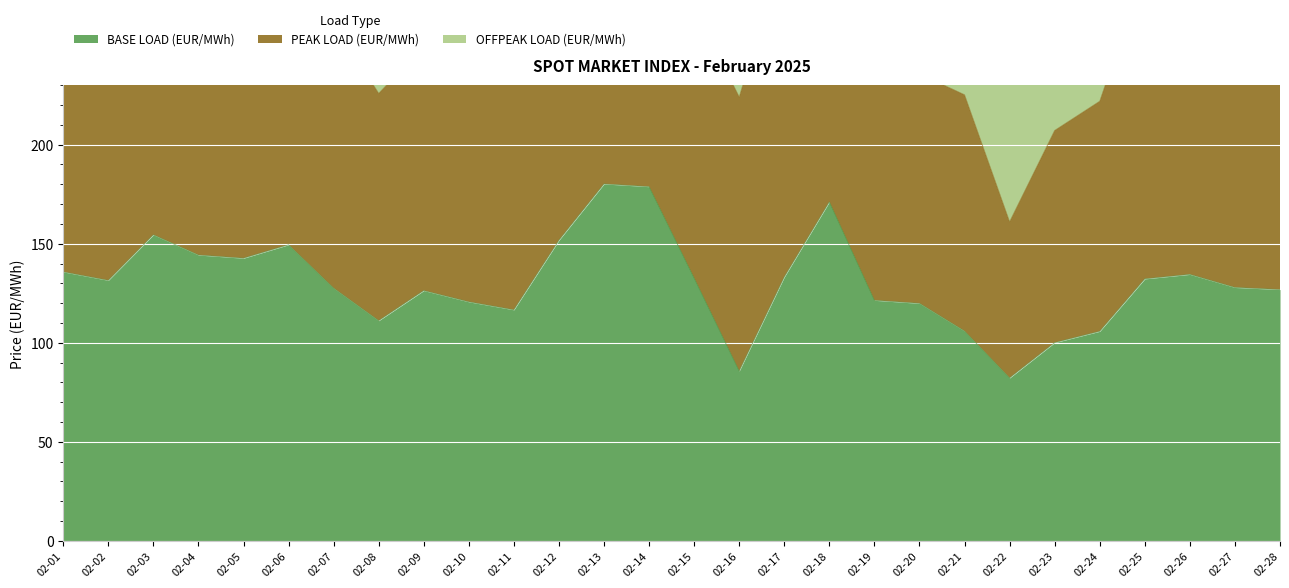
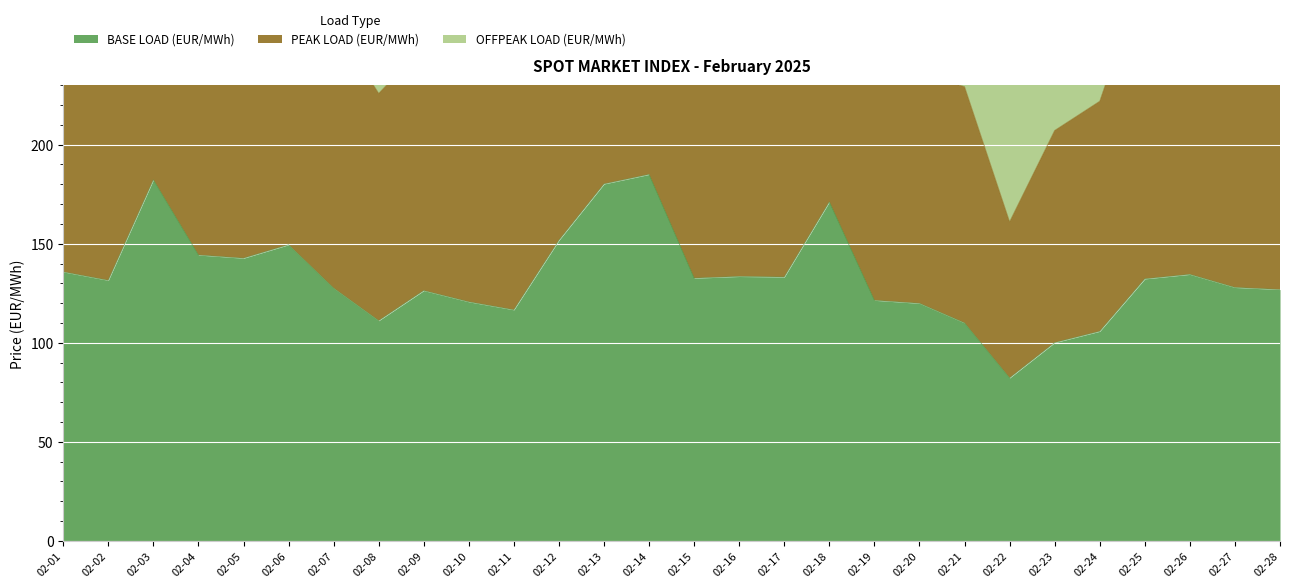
  {
    "BASE LOAD (EUR/MWh)": {
      "02-01": 136,
      "02-02": 132,
-     "02-03": 154,
+     "02-03": 182,
      "02-04": 144,
      "02-05": 143,
      "02-06": 149,
      "02-07": 128,
      "02-08": 111,
      "02-09": 126,
      "02-10": 121,
      "02-11": 117,
      "02-12": 152,
      "02-13": 180,
-     "02-14": 179,
+     "02-14": 185,
      "02-15": 133,
-     "02-16": 86,
+     "02-16": 133,
      "02-17": 133,
      "02-18": 171,
      "02-19": 121,
      "02-20": 120,
-     "02-21": 106,
+     "02-21": 110,
      "02-22": 82,
      "02-23": 100,
      "02-24": 106,
      "02-25": 132,
      "02-26": 135,
      "02-27": 128,
      "02-28": 127
    },
    "PEAK LOAD (EUR/MWh)": {
      "02-08": 115,
      "02-21": 119,
      "02-22": 79,
      "02-23": 107,
      "02-24": 116
    }
  }
